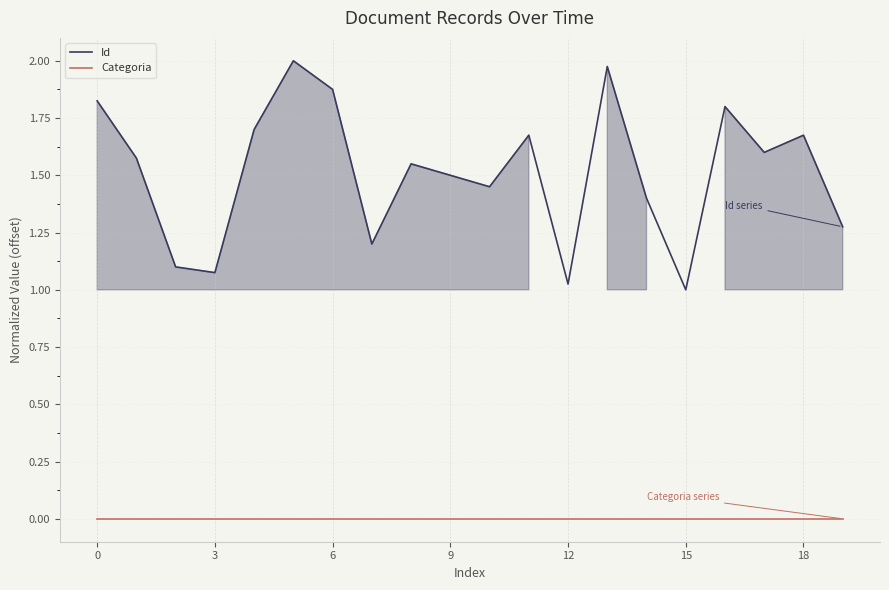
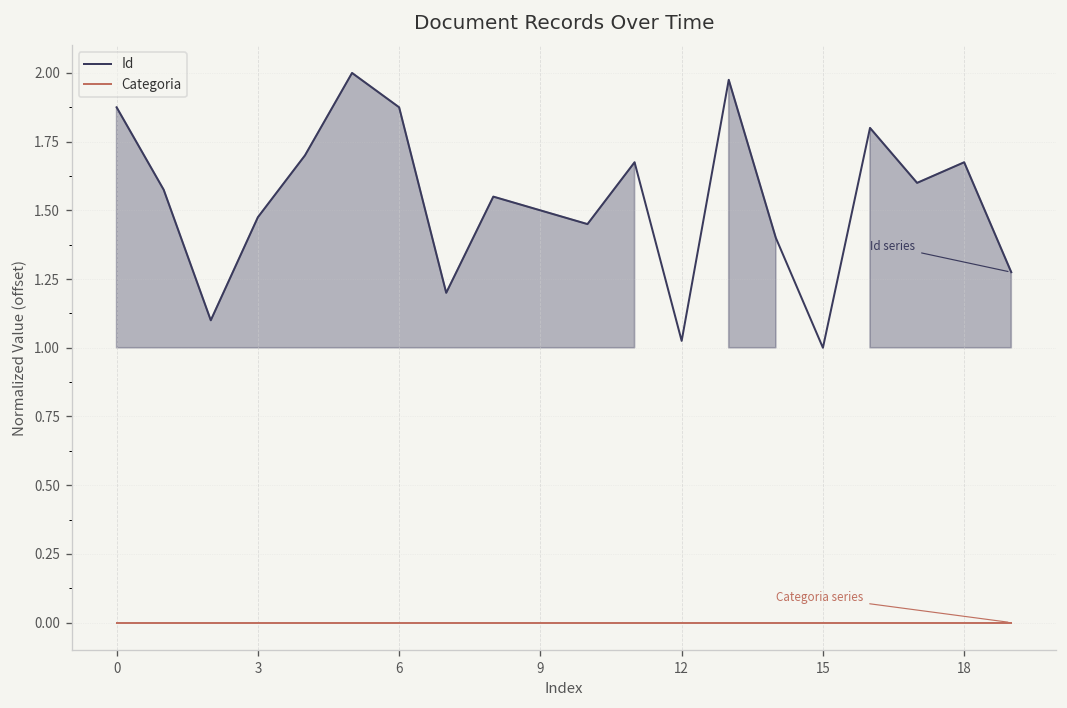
  {
    "Id": {
-     "0": 1.82,
-     "3": 1.07,
+     "0": 1.87,
+     "3": 1.47,
      "6": 1.87,
      "9": 1.50,
      "12": 1.02,
      "15": 1.00,
      "18": 1.67
    },
    "Categoria": {
      "0": 0.00,
      "3": 0.00,
      "6": 0.00,
      "9": 0.00,
      "12": 0.00,
      "15": 0.00,
      "18": 0.00
    }
  }
